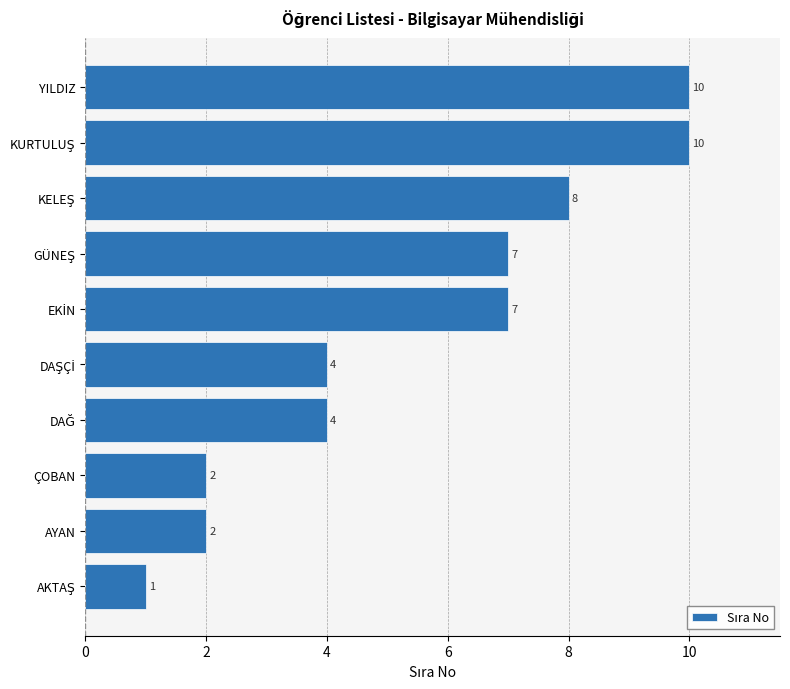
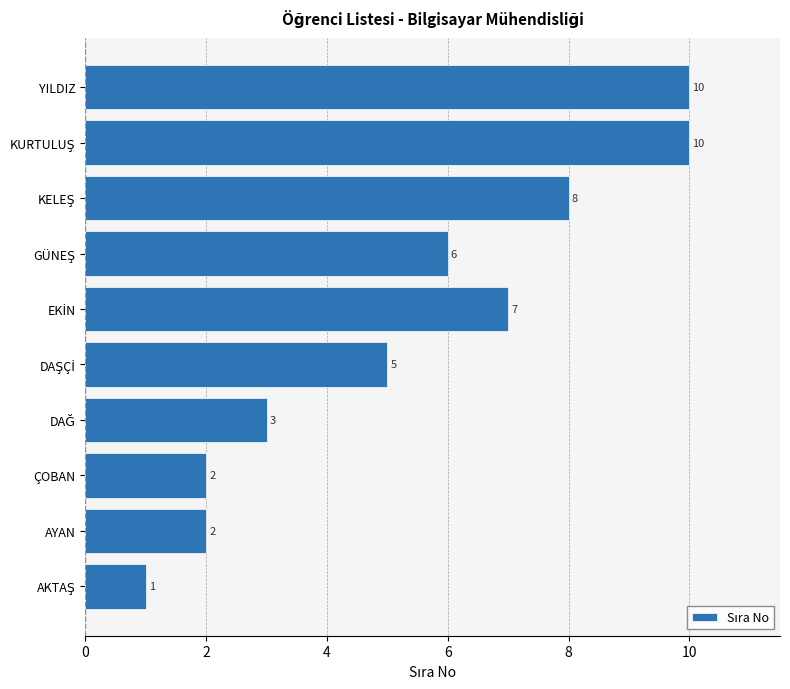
  {
    "YILDIZ": 10,
    "KURTULUŞ": 10,
    "KELEŞ": 8,
-   "GÜNEŞ": 7,
+   "GÜNEŞ": 6,
    "EKİN": 7,
-   "DAŞÇİ": 4,
-   "DAĞ": 4,
+   "DAŞÇİ": 5,
+   "DAĞ": 3,
    "ÇOBAN": 2,
    "AYAN": 2,
    "AKTAŞ": 1
  }
